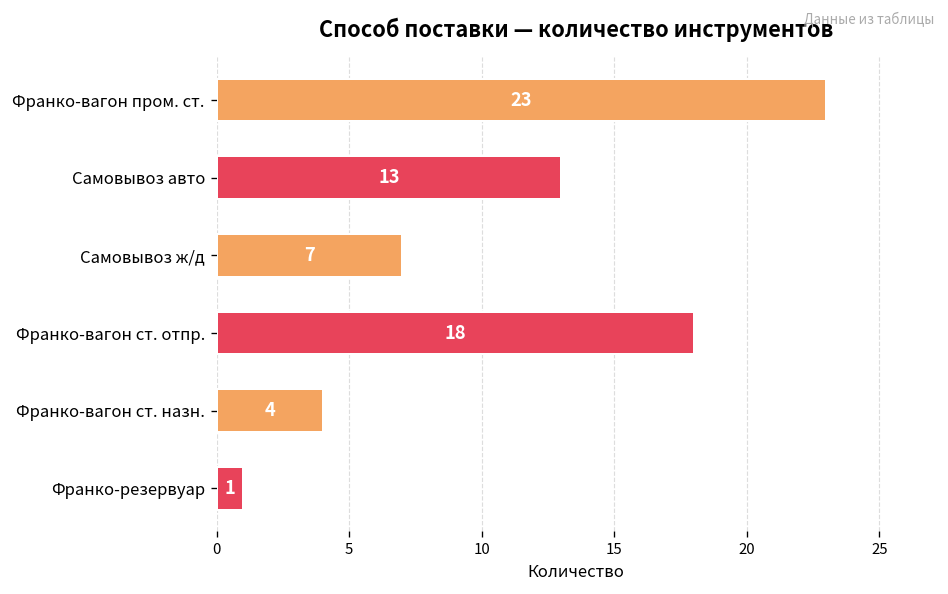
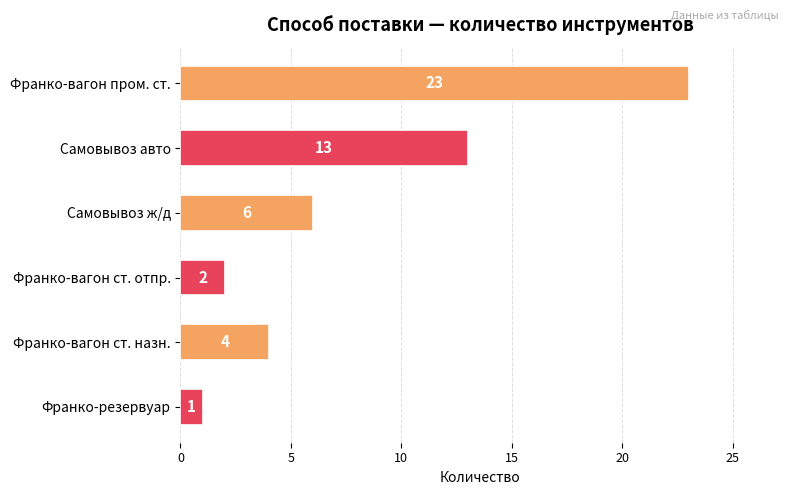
  {
    "Франко-вагон пром. ст.": 23,
    "Самовывоз авто": 13,
-   "Самовывоз ж/д": 7,
-   "Франко-вагон ст. отпр.": 18,
+   "Самовывоз ж/д": 6,
+   "Франко-вагон ст. отпр.": 2,
    "Франко-вагон ст. назн.": 4,
    "Франко-резервуар": 1
  }
